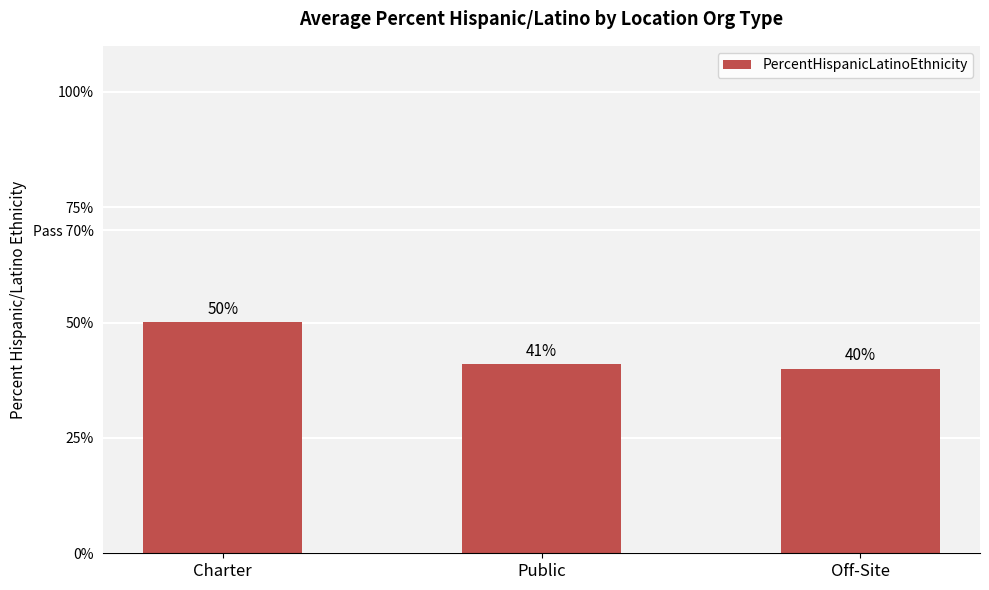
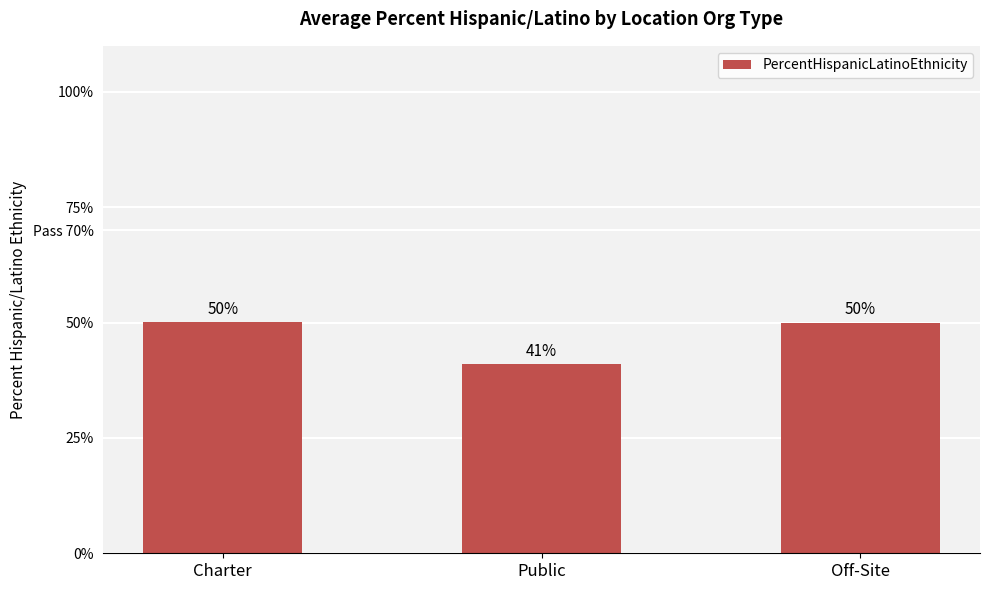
  {
    "Charter": "50%",
    "Public": "41%",
-   "Off-Site": "40%"
+   "Off-Site": "50%"
  }
